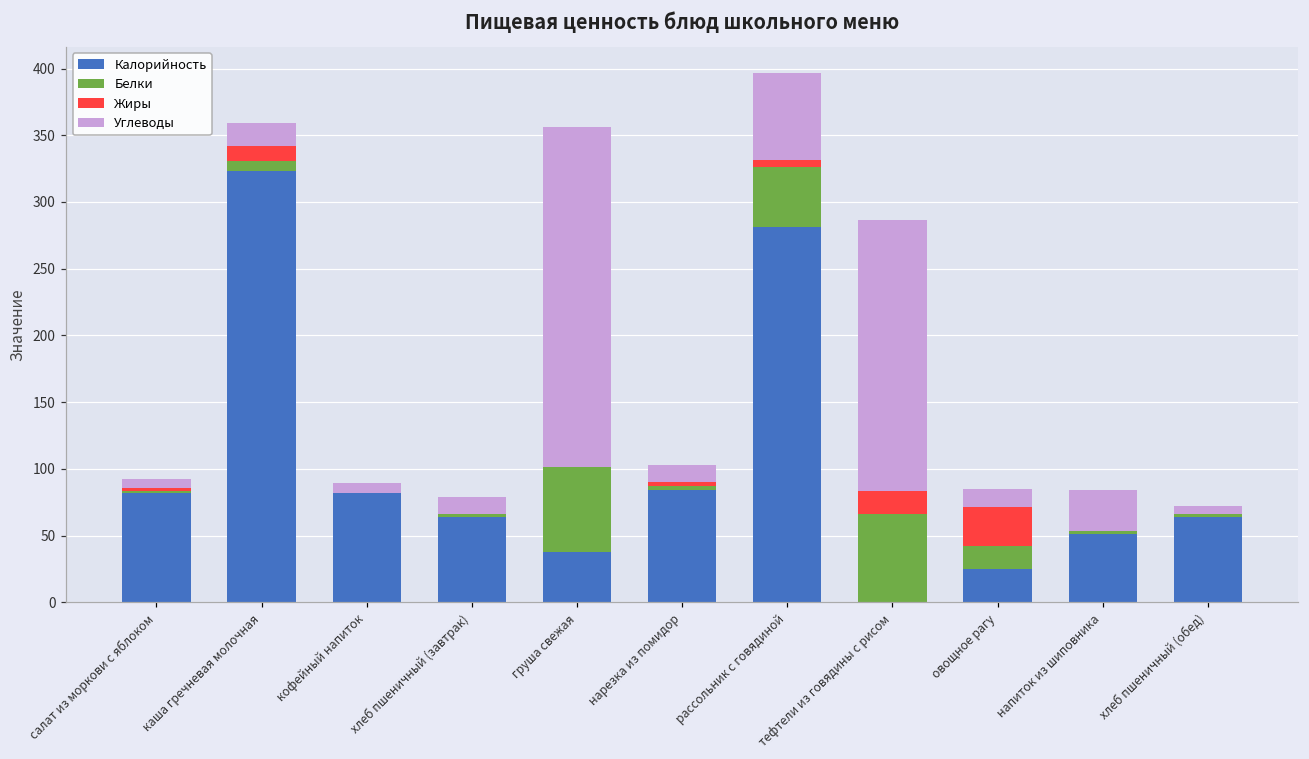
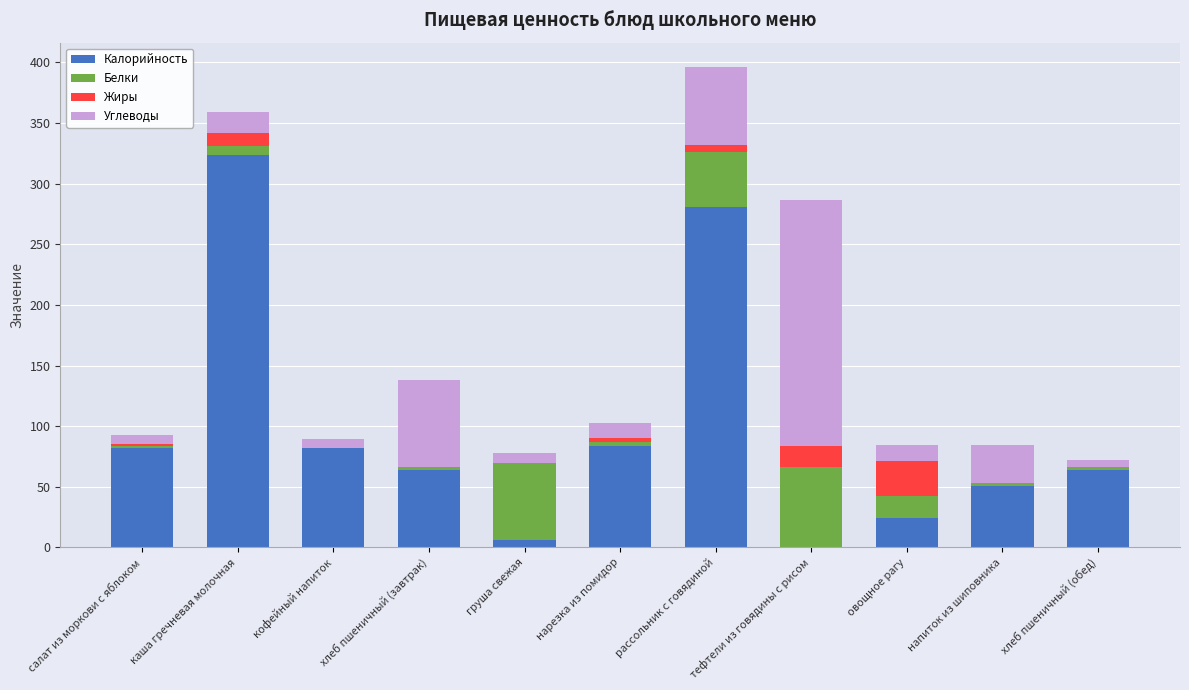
  {
    "Калорийность": {
      "салат из моркови с яблоком": 82,
      "каша гречневая молочная": 323,
      "кофейный напиток": 82,
      "хлеб пшеничный (завтрак)": 64,
-     "груша свежая": 38,
+     "груша свежая": 6,
      "нарезка из помидор": 84,
      "рассольник с говядиной": 281,
      "овощное рагу": 25,
      "напиток из шиповника": 51,
      "хлеб пшеничный (обед)": 64
    },
    "Белки": {
      "каша гречневая молочная": 8,
      "хлеб пшеничный (завтрак)": 2,
      "груша свежая": 64,
      "нарезка из помидор": 3,
      "рассольник с говядиной": 45,
      "тефтели из говядины с рисом": 66,
      "овощное рагу": 18,
      "напиток из шиповника": 2,
      "хлеб пшеничный (обед)": 2
    },
    "Жиры": {
      "салат из моркови с яблоком": 2,
      "каша гречневая молочная": 11,
      "кофейный напиток": 0,
      "груша свежая": 0,
      "нарезка из помидор": 3,
      "рассольник с говядиной": 5,
      "тефтели из говядины с рисом": 17,
      "овощное рагу": 29,
      "напиток из шиповника": 0
    },
    "Углеводы": {
      "салат из моркови с яблоком": 7,
      "каша гречневая молочная": 17,
      "кофейный напиток": 8,
-     "хлеб пшеничный (завтрак)": 13,
-     "груша свежая": 255,
+     "хлеб пшеничный (завтрак)": 72,
+     "груша свежая": 9,
      "нарезка из помидор": 13,
      "рассольник с говядиной": 65,
      "тефтели из говядины с рисом": 203,
      "овощное рагу": 14,
      "напиток из шиповника": 31,
      "хлеб пшеничный (обед)": 6
    }
  }
